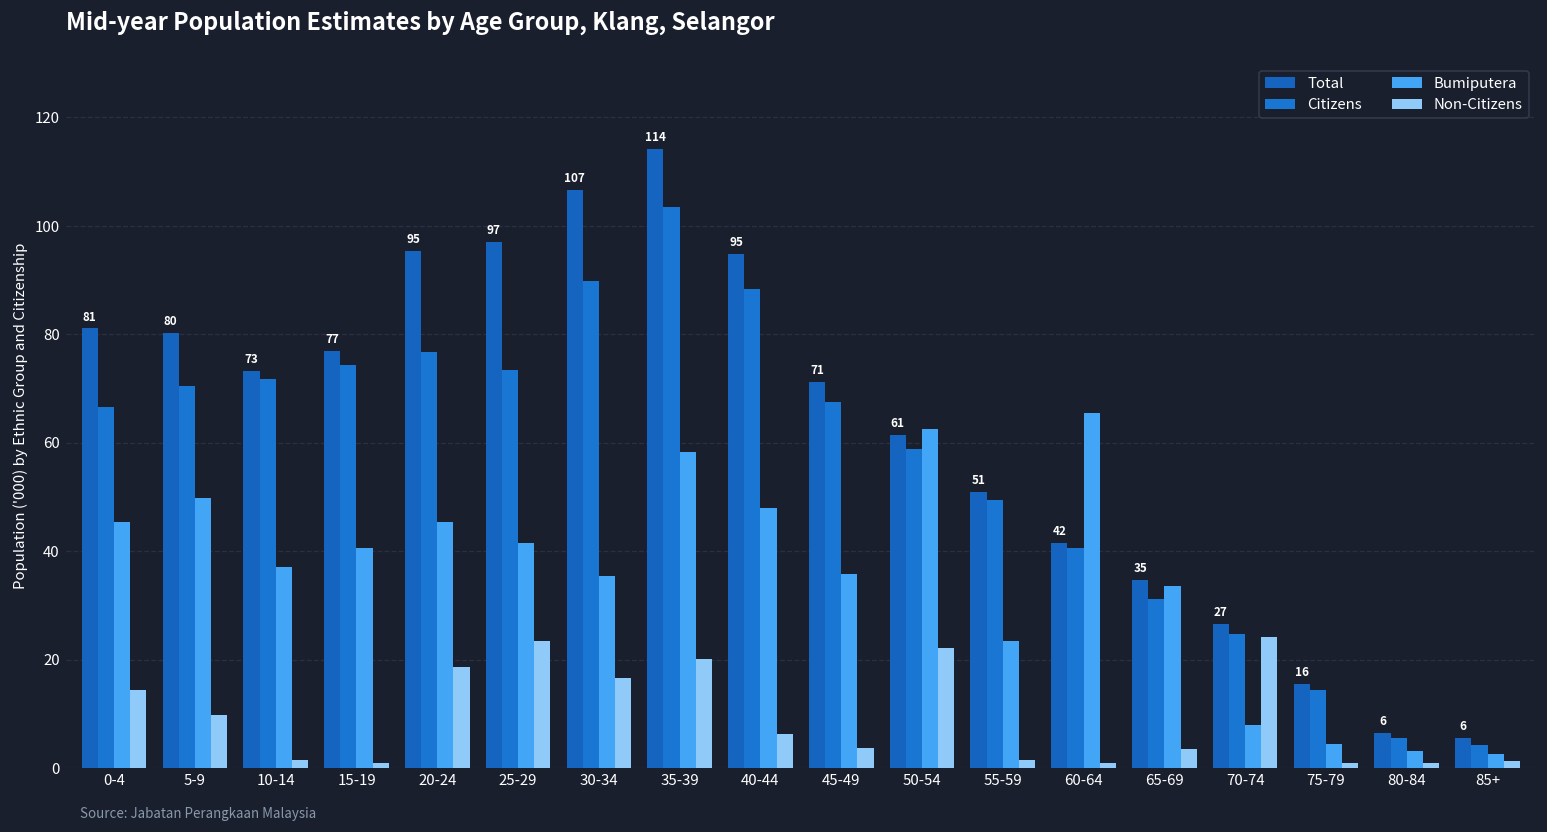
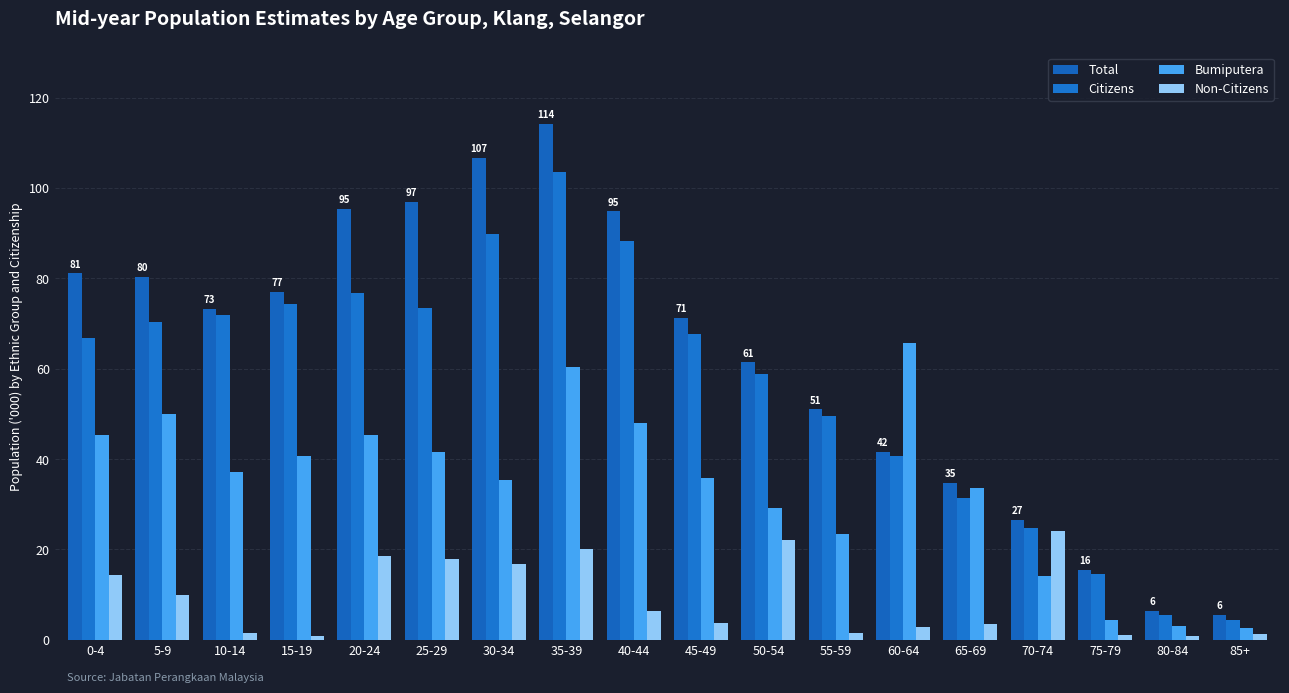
  {
    "Bumiputera": {
      "0-4": 45,
      "5-9": 50,
      "10-14": 37,
      "15-19": 41,
      "20-24": 45,
      "25-29": 42,
      "30-34": 35,
-     "35-39": 58,
+     "35-39": 60,
      "40-44": 48,
      "45-49": 36,
-     "50-54": 63,
+     "50-54": 29,
      "55-59": 24,
      "60-64": 66,
      "65-69": 34,
-     "70-74": 8,
+     "70-74": 14,
      "75-79": 4,
      "80-84": 3,
      "85+": 3
    },
    "Non-Citizens": {
      "0-4": 14,
      "5-9": 10,
      "10-14": 2,
      "15-19": 1,
      "20-24": 19,
-     "25-29": 24,
+     "25-29": 18,
      "30-34": 17,
      "35-39": 20,
      "40-44": 6,
      "45-49": 4,
      "50-54": 22,
      "55-59": 2,
-     "60-64": 1,
+     "60-64": 3,
      "65-69": 4,
      "70-74": 24,
      "75-79": 1,
      "80-84": 1,
      "85+": 1
    }
  }
